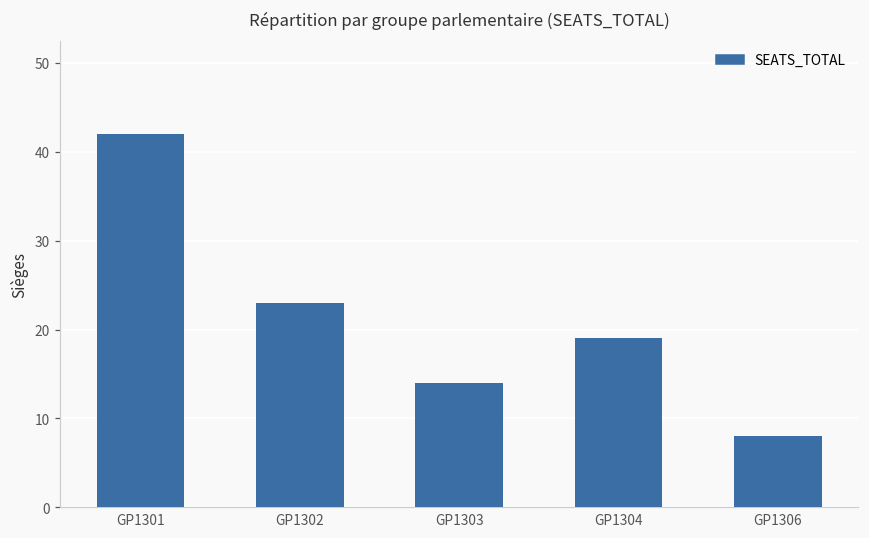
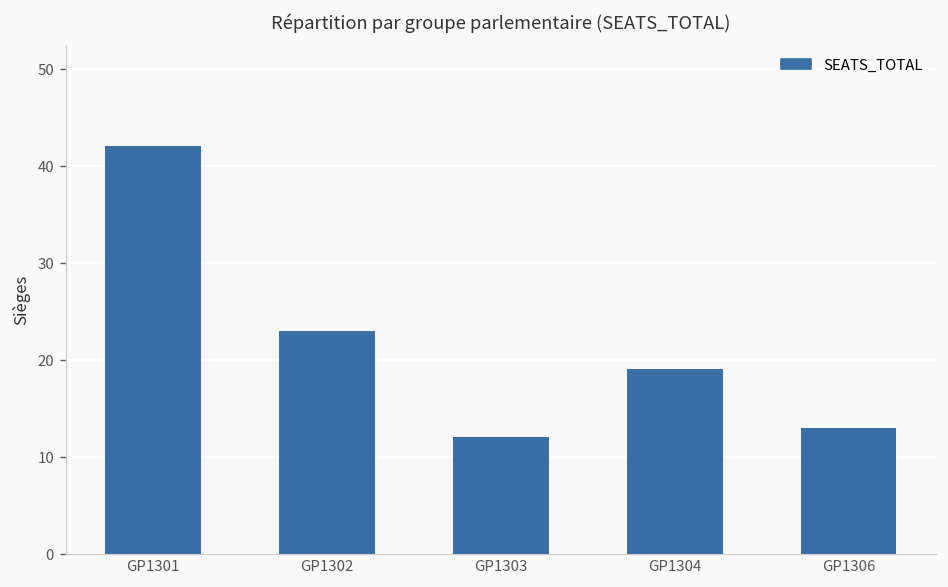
  {
    "GP1301": 42,
    "GP1302": 23,
-   "GP1303": 14,
+   "GP1303": 12,
    "GP1304": 19,
-   "GP1306": 8
+   "GP1306": 13
  }
